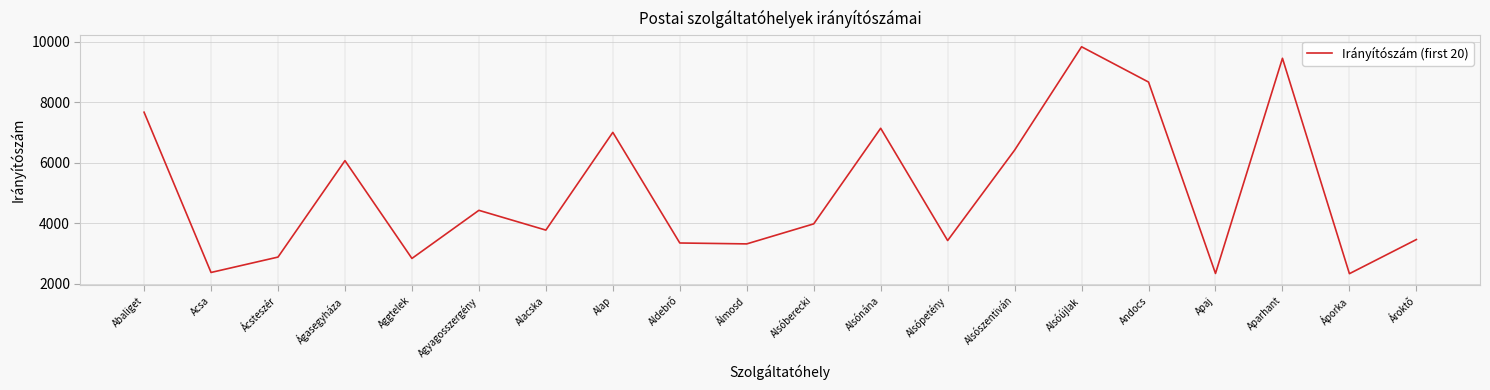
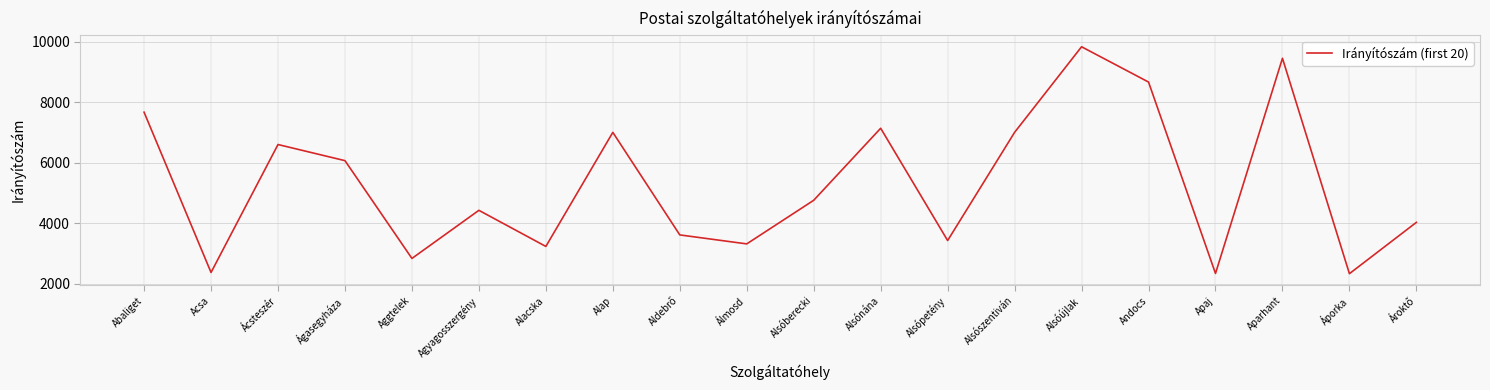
  {
    "Abaliget": 7700,
    "Acsa": 2400,
-   "Ácsteszér": 2900,
+   "Ácsteszér": 6600,
    "Ágasegyháza": 6100,
    "Aggtelek": 2800,
    "Agyagosszergény": 4400,
-   "Alacska": 3800,
+   "Alacska": 3200,
    "Alap": 7000,
-   "Aldebrő": 3400,
+   "Aldebrő": 3600,
    "Álmosd": 3300,
-   "Alsóberecki": 4000,
+   "Alsóberecki": 4800,
    "Alsónána": 7100,
    "Alsópetény": 3400,
-   "Alsószentiván": 6400,
+   "Alsószentiván": 7000,
    "Alsóújlak": 9800,
    "Andocs": 8700,
    "Apaj": 2300,
    "Aparhant": 9500,
    "Áporka": 2300,
-   "Ároktő": 3500
+   "Ároktő": 4000
  }
